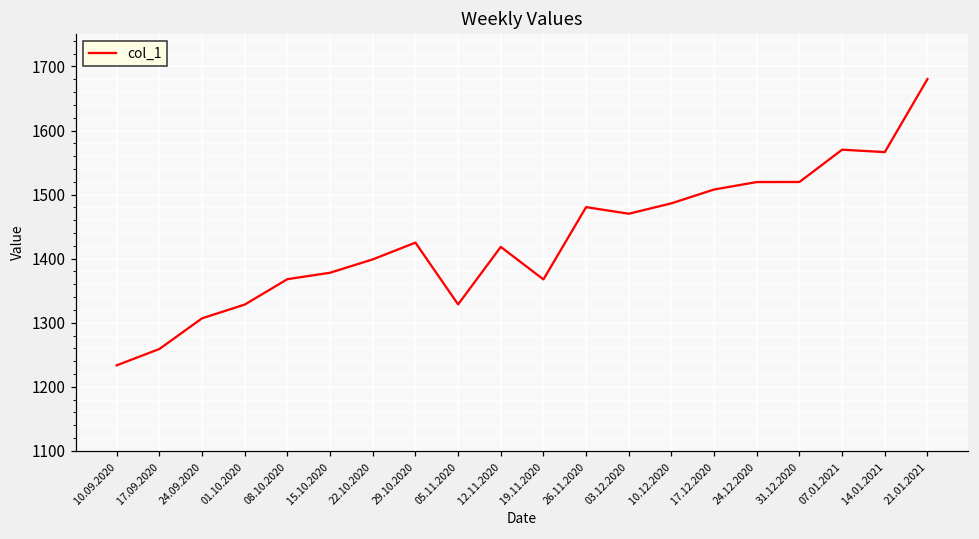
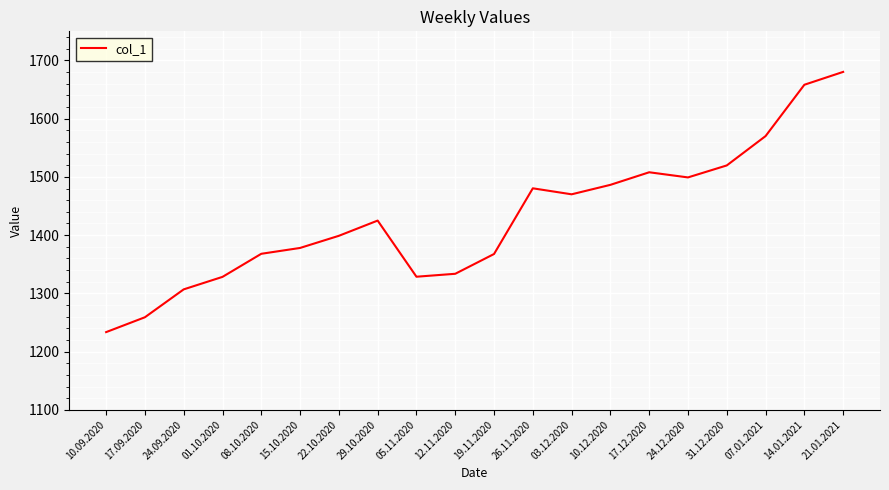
  {
    "10.09.2020": 1230,
    "17.09.2020": 1260,
    "24.09.2020": 1310,
    "01.10.2020": 1330,
    "08.10.2020": 1370,
    "15.10.2020": 1380,
    "22.10.2020": 1400,
    "29.10.2020": 1430,
    "05.11.2020": 1330,
-   "12.11.2020": 1420,
+   "12.11.2020": 1330,
    "19.11.2020": 1370,
    "26.11.2020": 1480,
    "03.12.2020": 1470,
    "10.12.2020": 1490,
    "17.12.2020": 1510,
-   "24.12.2020": 1520,
+   "24.12.2020": 1500,
    "31.12.2020": 1520,
    "07.01.2021": 1570,
-   "14.01.2021": 1570,
+   "14.01.2021": 1660,
    "21.01.2021": 1680
  }
